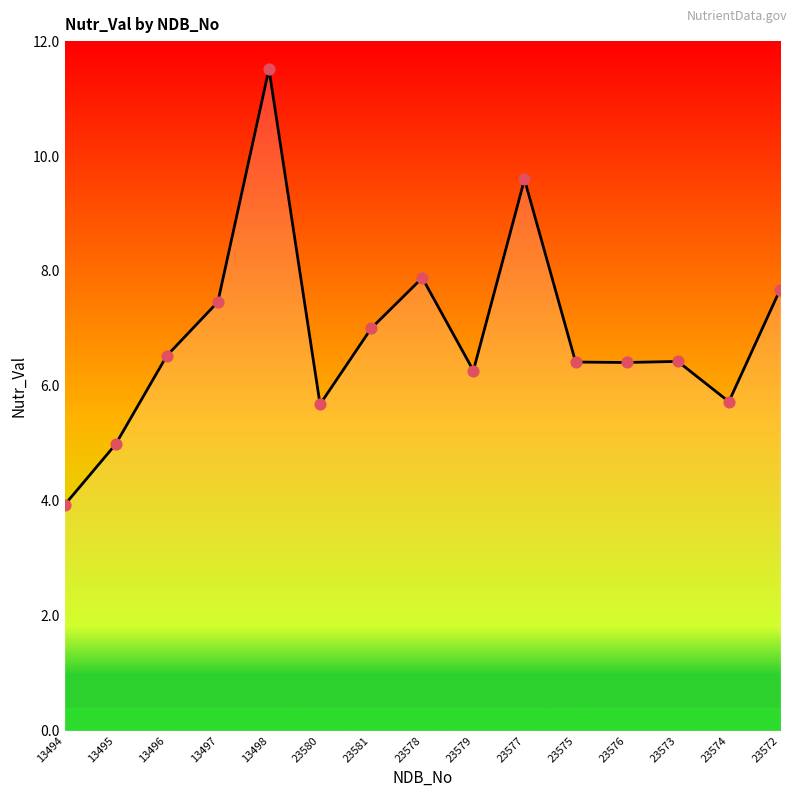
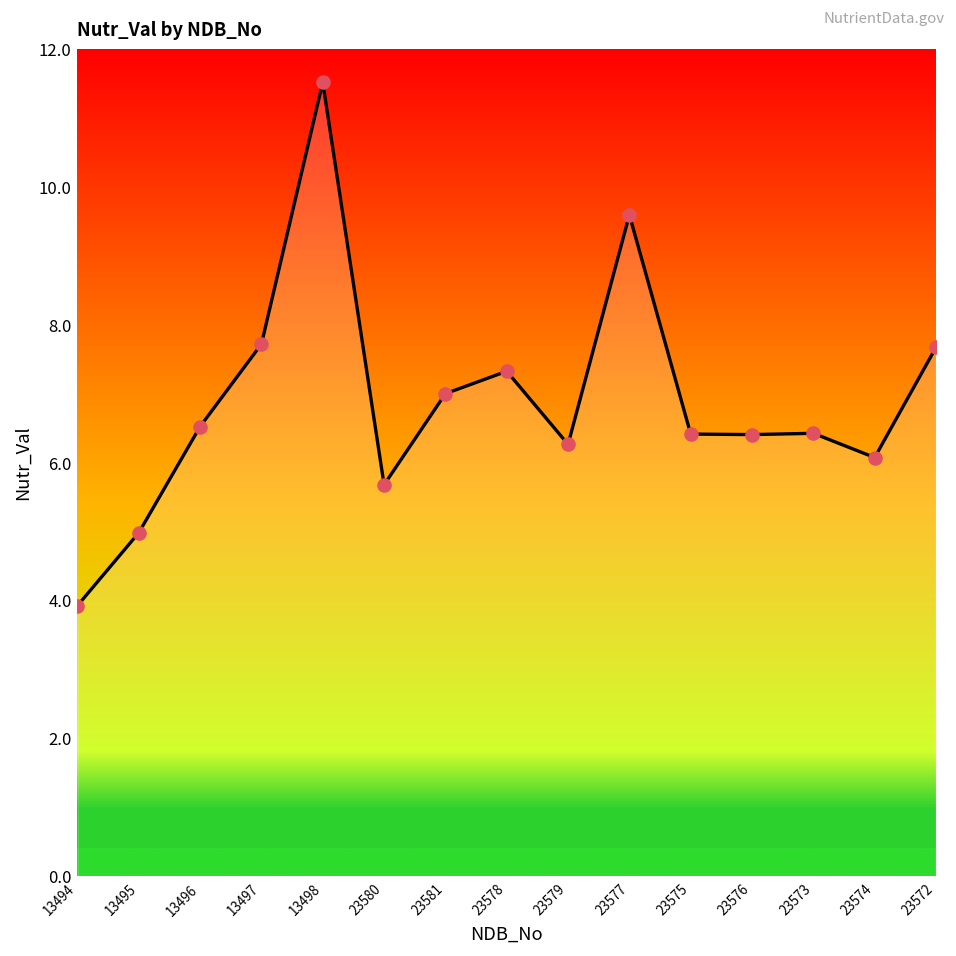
  {
    "13494": 3.9,
    "13495": 5.0,
    "13496": 6.5,
-   "13497": 7.5,
+   "13497": 7.7,
    "13498": 11.5,
    "23580": 5.7,
    "23581": 7.0,
-   "23578": 7.9,
+   "23578": 7.3,
    "23579": 6.3,
    "23577": 9.6,
    "23575": 6.4,
    "23576": 6.4,
    "23573": 6.4,
-   "23574": 5.7,
+   "23574": 6.1,
    "23572": 7.7
  }
